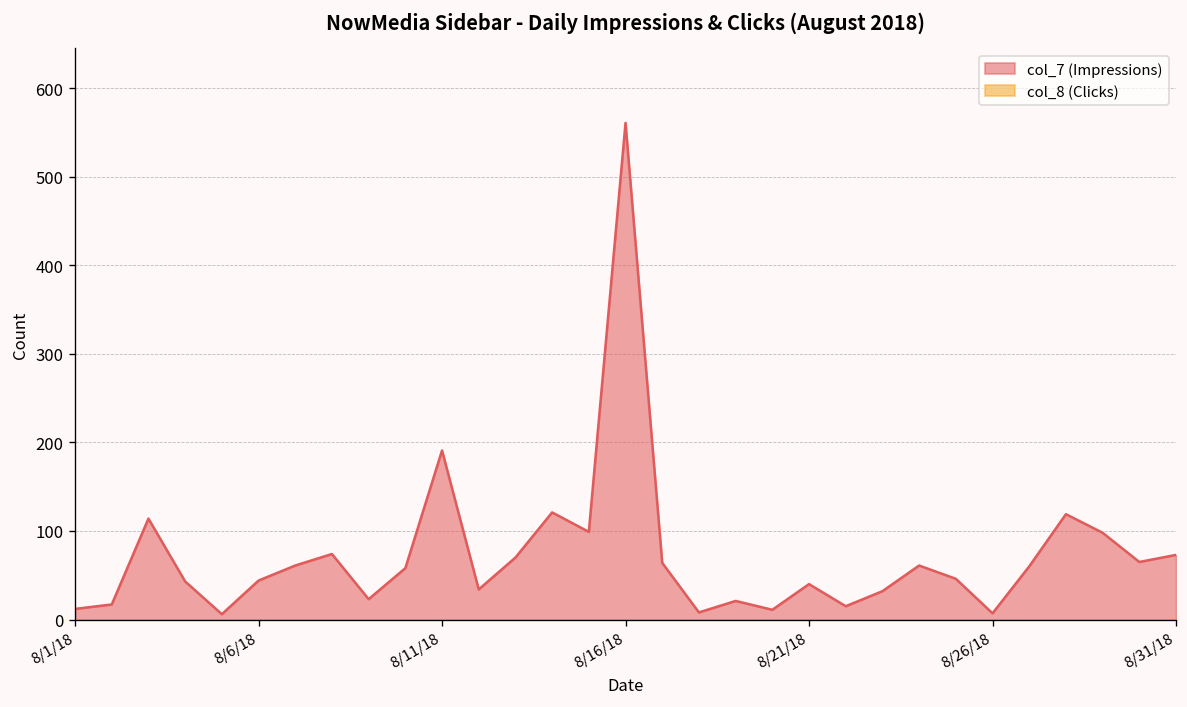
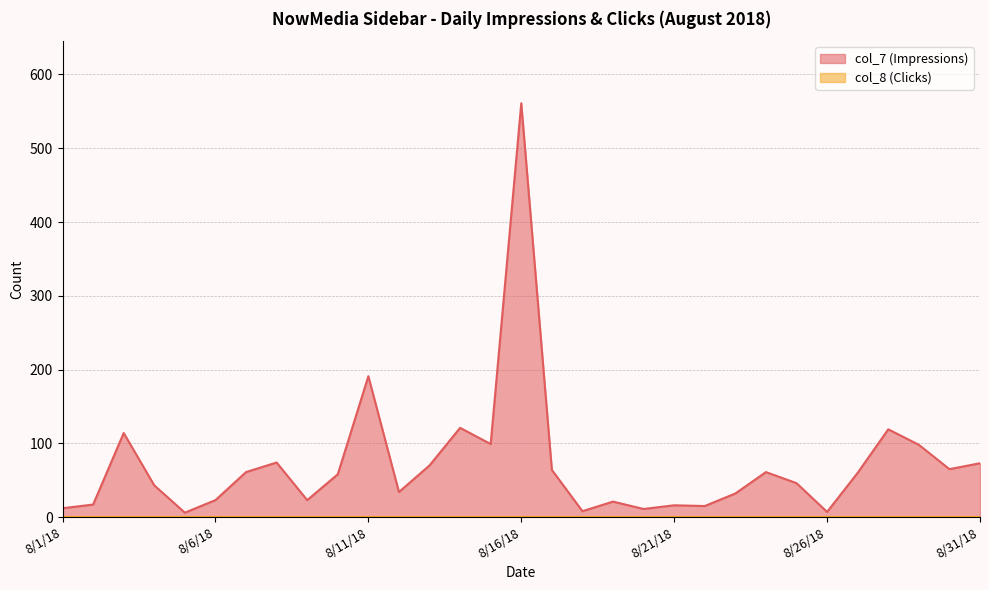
  {
    "col_7 (Impressions)": {
      "8/1/18": 10,
-     "8/6/18": 40,
+     "8/6/18": 20,
      "8/11/18": 190,
      "8/16/18": 560,
-     "8/21/18": 40,
+     "8/21/18": 20,
      "8/26/18": 10,
      "8/31/18": 70
    },
    "col_8 (Clicks)": {
      "8/1/18": 0,
      "8/6/18": 0,
      "8/11/18": 0,
      "8/16/18": 0,
      "8/21/18": 0,
      "8/26/18": 0,
      "8/31/18": 0
    }
  }
